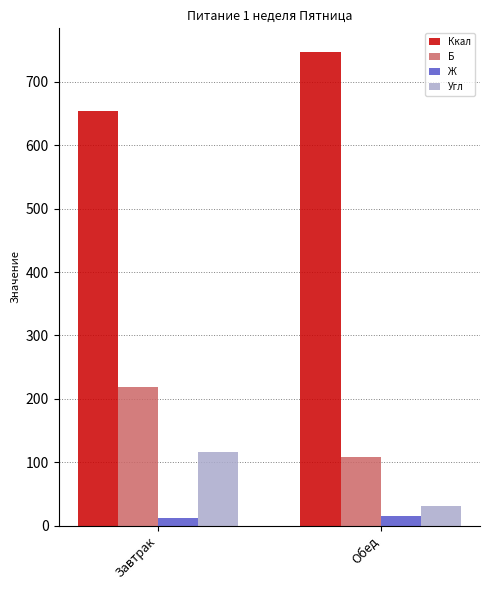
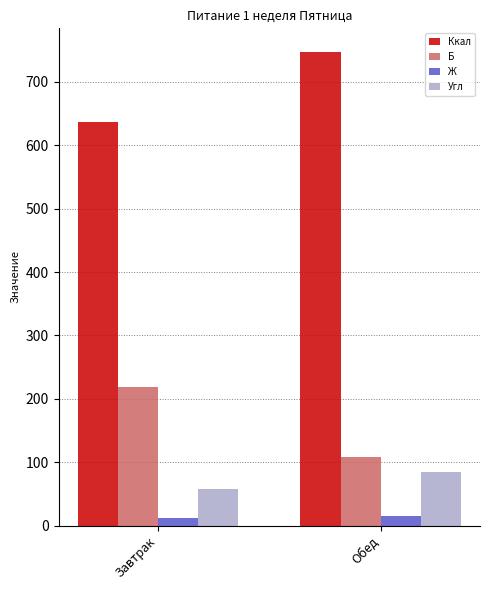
  {
    "Ккал": {
-     "Завтрак": 650,
+     "Завтрак": 640,
      "Обед": 750
    },
    "Б": {
      "Завтрак": 220,
      "Обед": 110
    },
    "Ж": {
      "Завтрак": 10,
      "Обед": 20
    },
    "Угл": {
-     "Завтрак": 120,
-     "Обед": 30
+     "Завтрак": 60,
+     "Обед": 80
    }
  }
